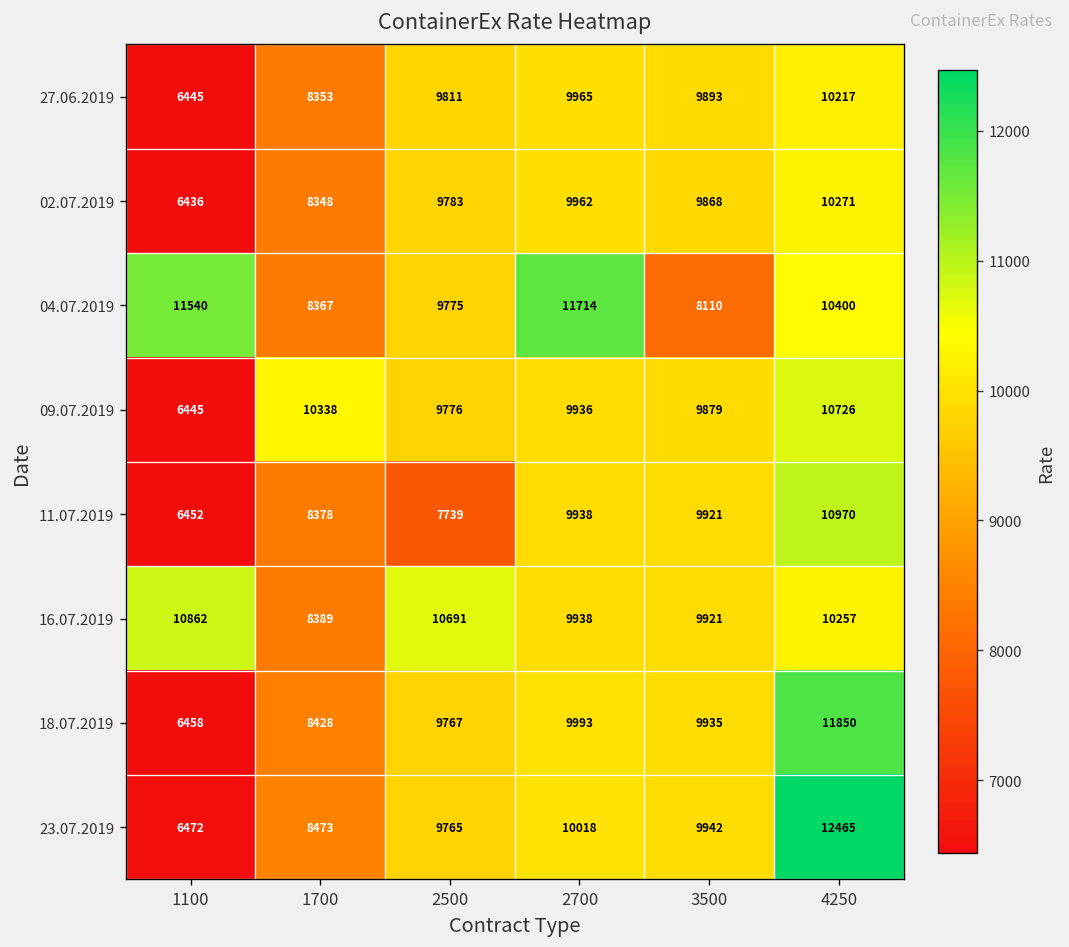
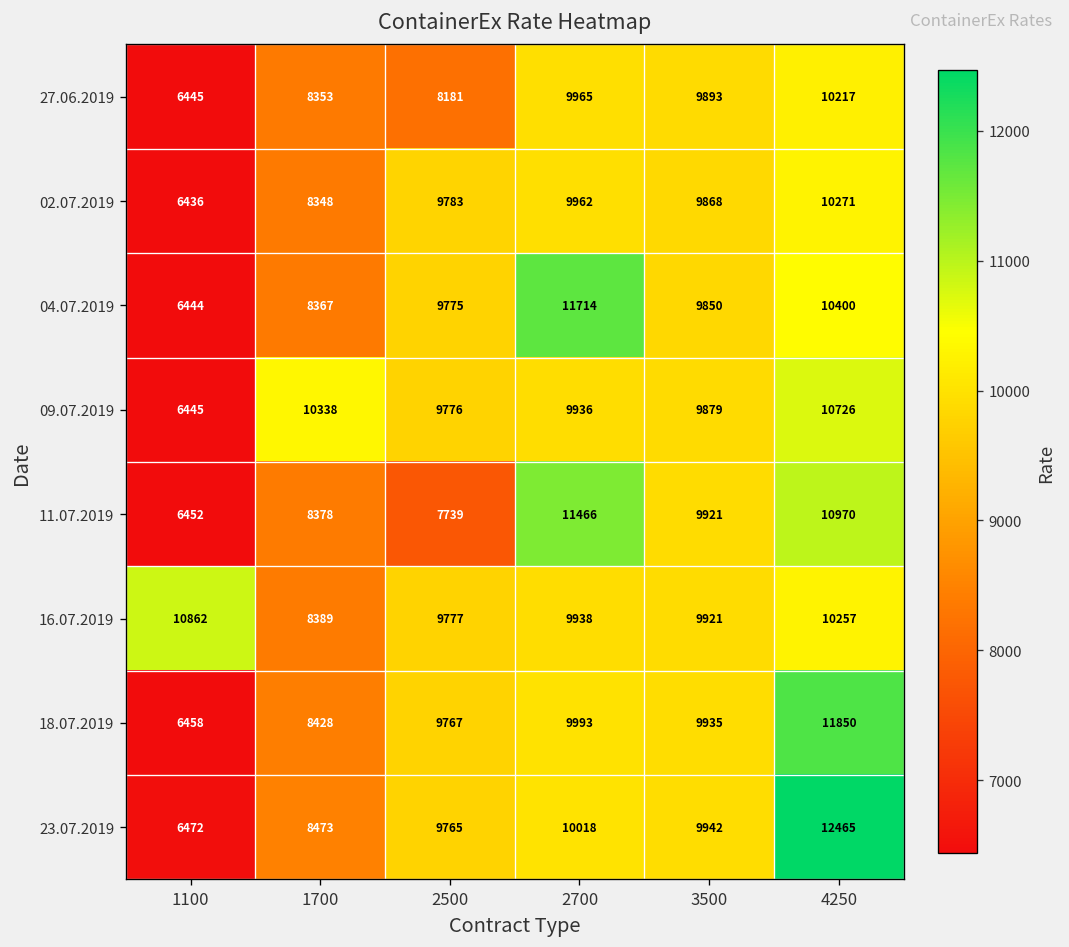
  {
    "27.06.2019": {
      "1100": 6445,
      "1700": 8353,
-     "2500": 9811,
+     "2500": 8181,
      "2700": 9965,
      "3500": 9893,
      "4250": 10217
    },
    "02.07.2019": {
      "1100": 6436,
      "1700": 8348,
      "2500": 9783,
      "2700": 9962,
      "3500": 9868,
      "4250": 10271
    },
    "04.07.2019": {
-     "1100": 11540,
+     "1100": 6444,
      "1700": 8367,
      "2500": 9775,
      "2700": 11714,
-     "3500": 8110,
+     "3500": 9850,
      "4250": 10400
    },
    "09.07.2019": {
      "1100": 6445,
      "1700": 10338,
      "2500": 9776,
      "2700": 9936,
      "3500": 9879,
      "4250": 10726
    },
    "11.07.2019": {
      "1100": 6452,
      "1700": 8378,
      "2500": 7739,
-     "2700": 9938,
+     "2700": 11466,
      "3500": 9921,
      "4250": 10970
    },
    "16.07.2019": {
      "1100": 10862,
      "1700": 8389,
-     "2500": 10691,
+     "2500": 9777,
      "2700": 9938,
      "3500": 9921,
      "4250": 10257
    },
    "18.07.2019": {
      "1100": 6458,
      "1700": 8428,
      "2500": 9767,
      "2700": 9993,
      "3500": 9935,
      "4250": 11850
    },
    "23.07.2019": {
      "1100": 6472,
      "1700": 8473,
      "2500": 9765,
      "2700": 10018,
      "3500": 9942,
      "4250": 12465
    }
  }
